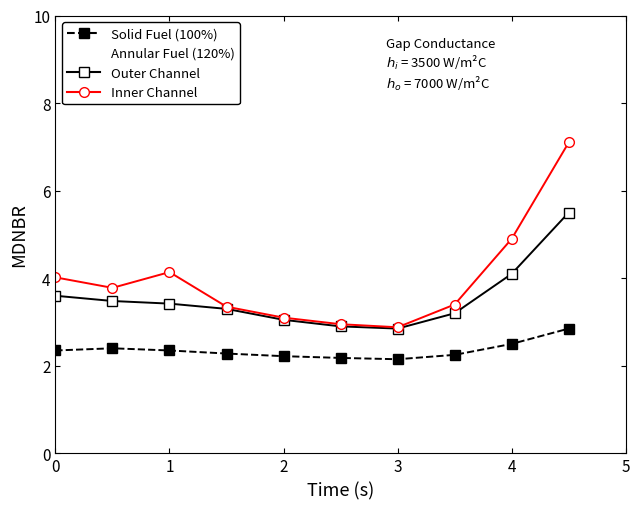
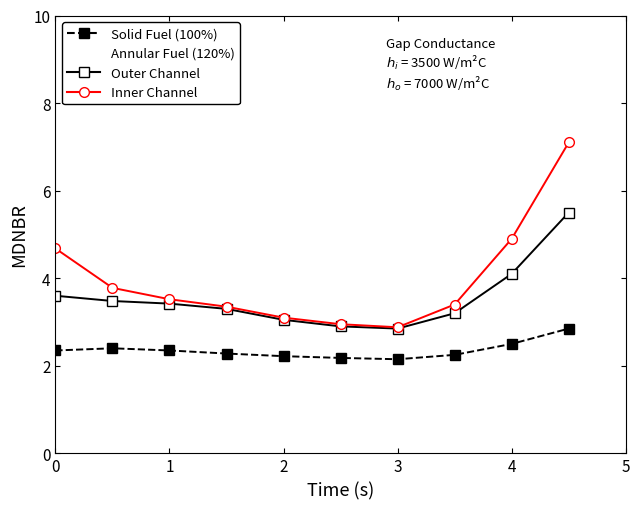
  {
    "Inner Channel": {
-     "0": 4.0,
-     "1": 4.1,
+     "0": 4.7,
+     "1": 3.5,
      "4": 4.9
    }
  }
